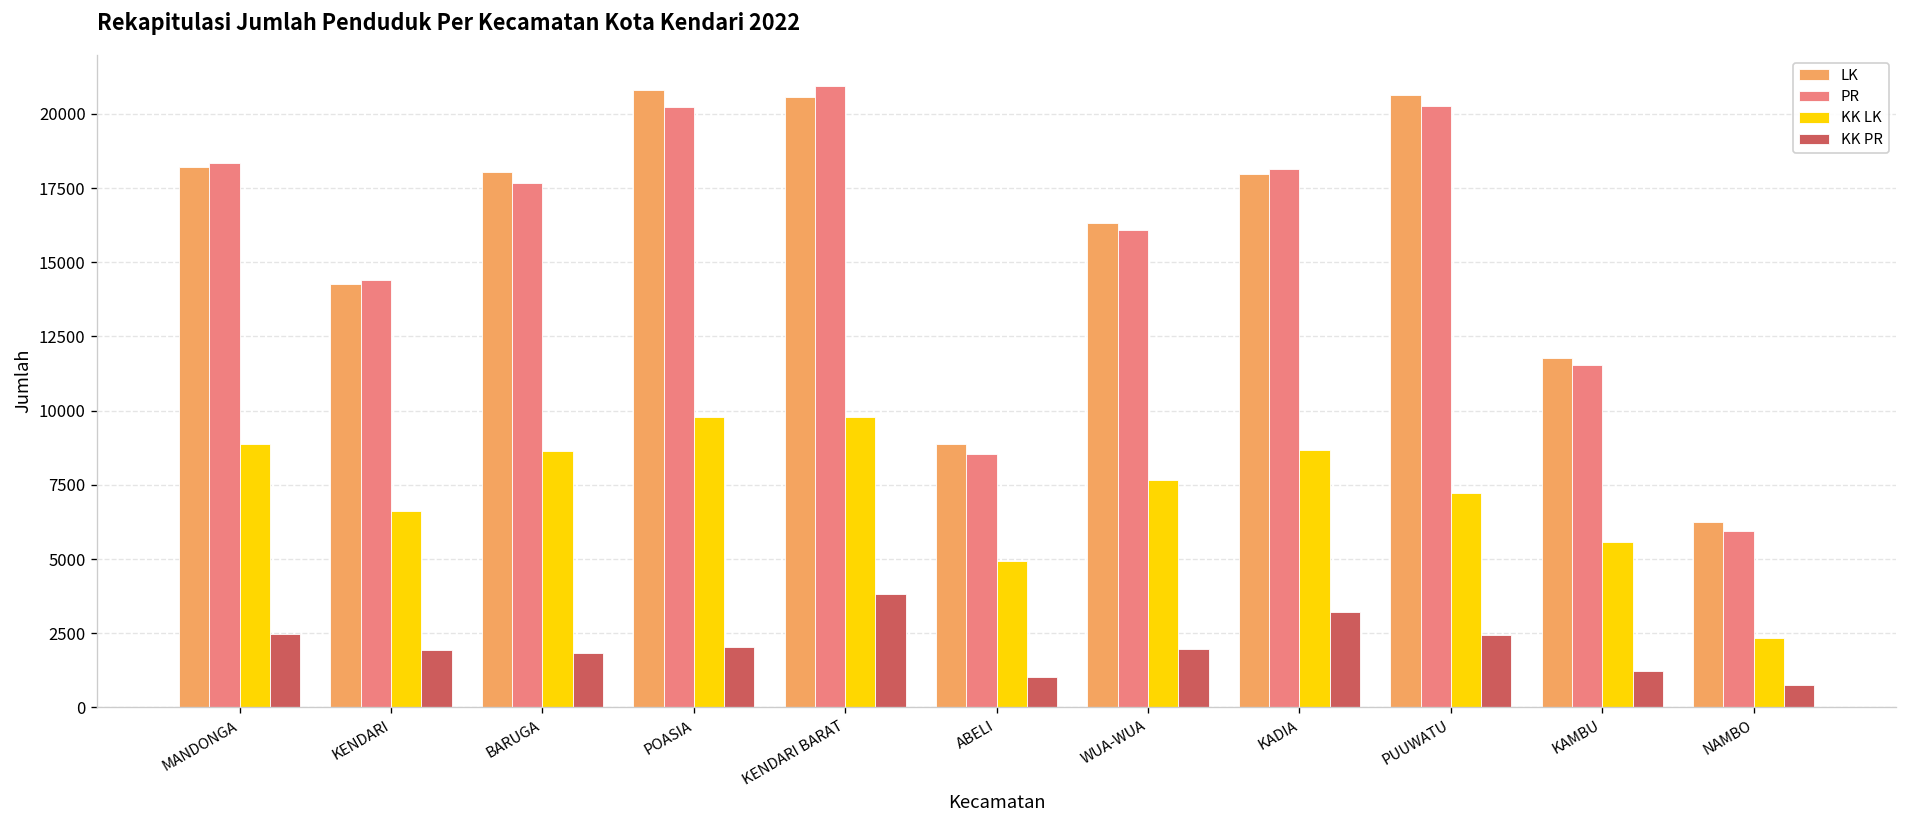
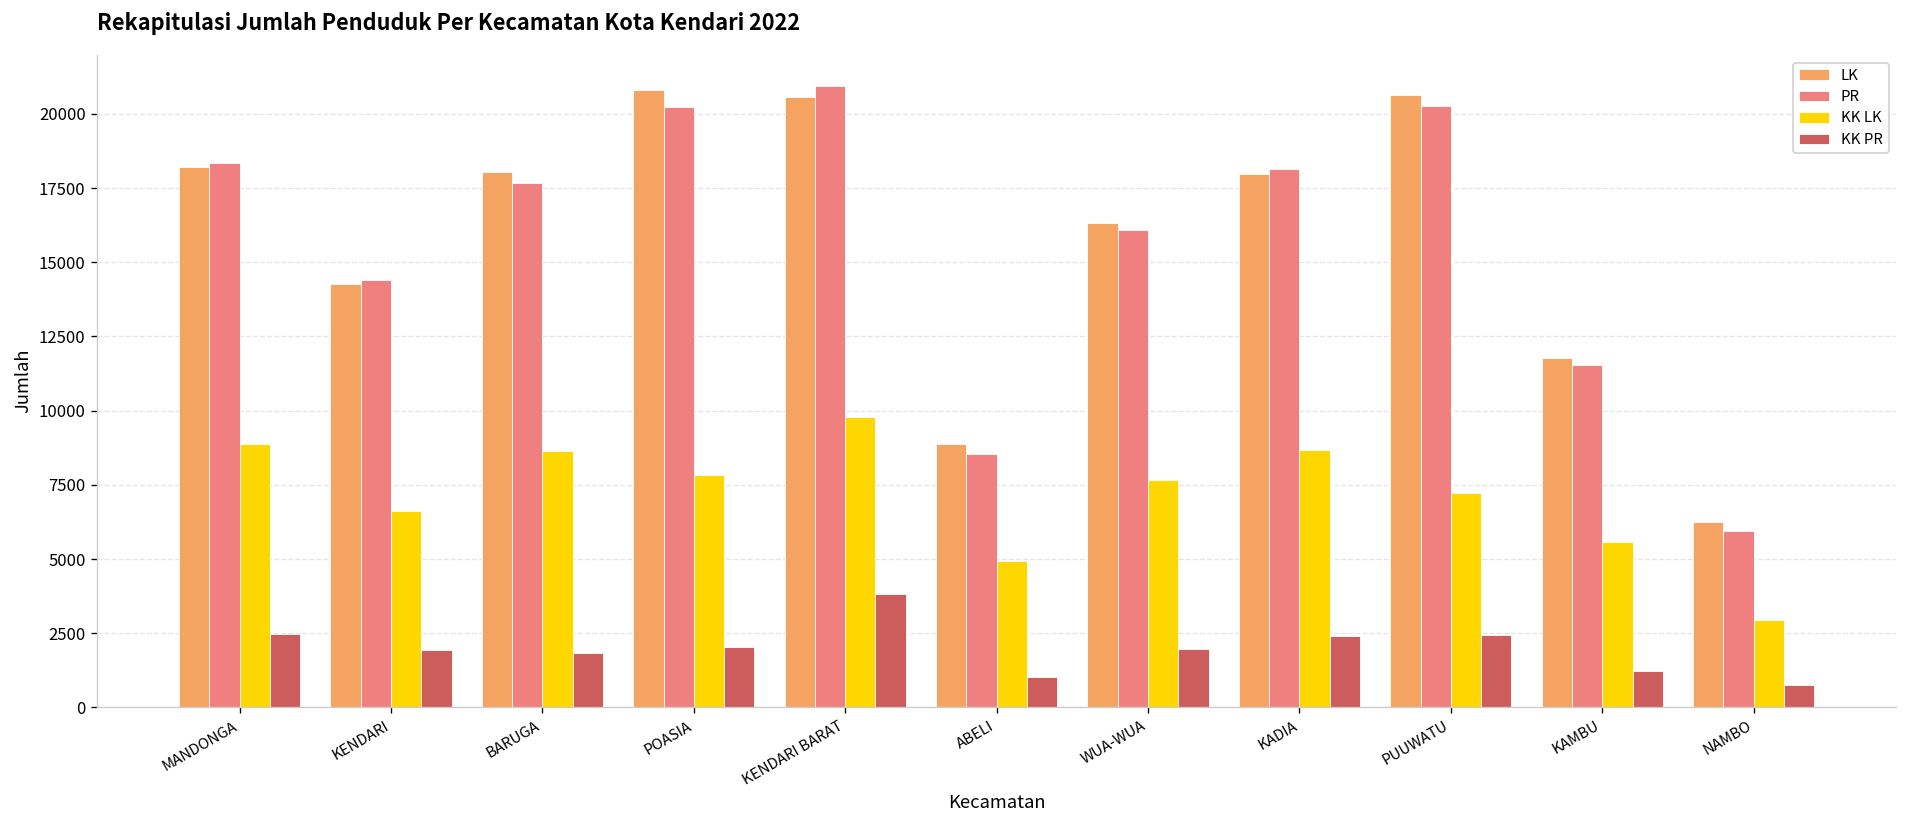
  {
    "KK LK": {
      "MANDONGA": 8900,
      "KENDARI": 6600,
      "BARUGA": 8700,
-     "POASIA": 9800,
+     "POASIA": 7800,
      "KENDARI BARAT": 9800,
      "ABELI": 4900,
      "WUA-WUA": 7600,
      "KADIA": 8700,
      "PUUWATU": 7200,
      "KAMBU": 5600,
-     "NAMBO": 2300
+     "NAMBO": 2900
    },
    "KK PR": {
      "MANDONGA": 2500,
      "KENDARI": 1900,
      "BARUGA": 1800,
      "POASIA": 2000,
      "KENDARI BARAT": 3800,
      "ABELI": 1000,
      "WUA-WUA": 2000,
-     "KADIA": 3200,
+     "KADIA": 2400,
      "PUUWATU": 2400,
      "KAMBU": 1200,
      "NAMBO": 700
    }
  }
